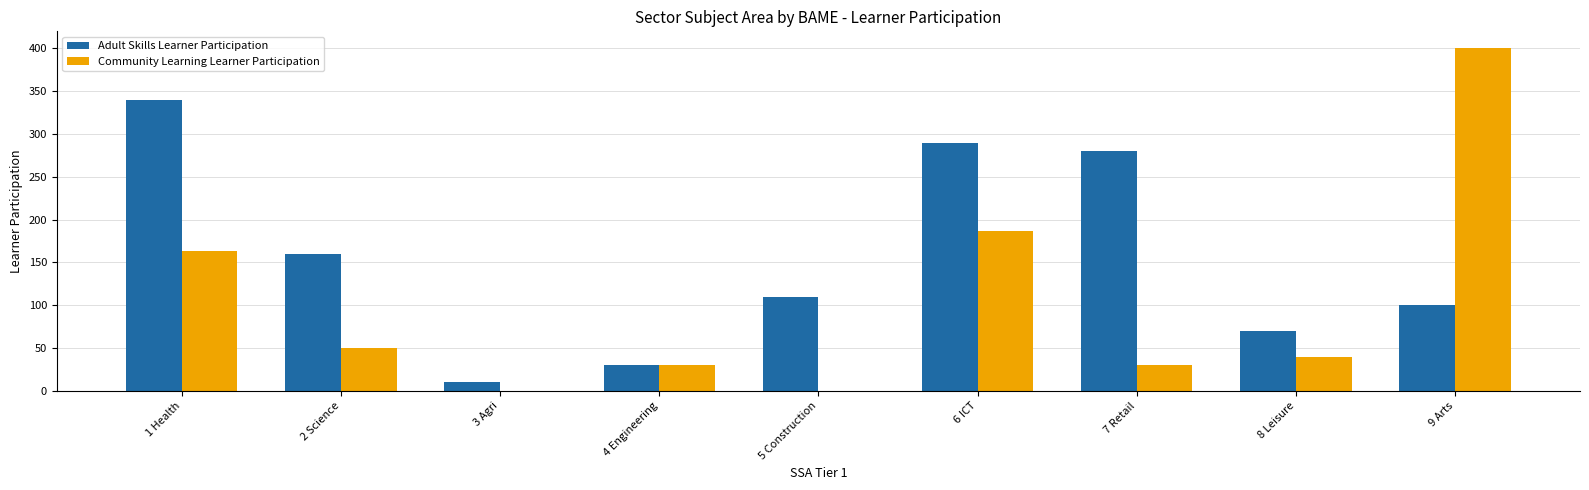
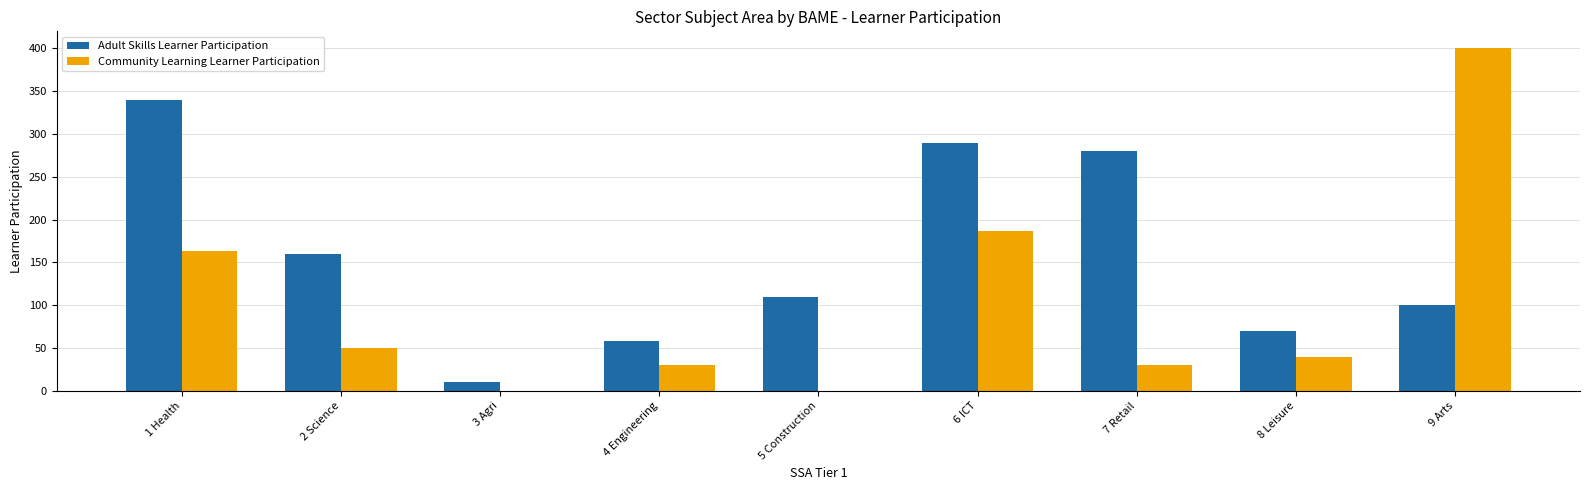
  {
    "Adult Skills Learner Participation": {
      "1 Health": 340,
      "2 Science": 160,
      "3 Agri": 10,
-     "4 Engineering": 30,
+     "4 Engineering": 60,
      "5 Construction": 110,
      "6 ICT": 290,
      "7 Retail": 280,
      "8 Leisure": 70,
      "9 Arts": 100
    },
    "Community Learning Learner Participation": {
      "1 Health": 160,
      "2 Science": 50,
      "3 Agri": 0,
      "4 Engineering": 30,
      "5 Construction": 0,
      "6 ICT": 190,
      "7 Retail": 30,
      "8 Leisure": 40,
      "9 Arts": 400
    }
  }
